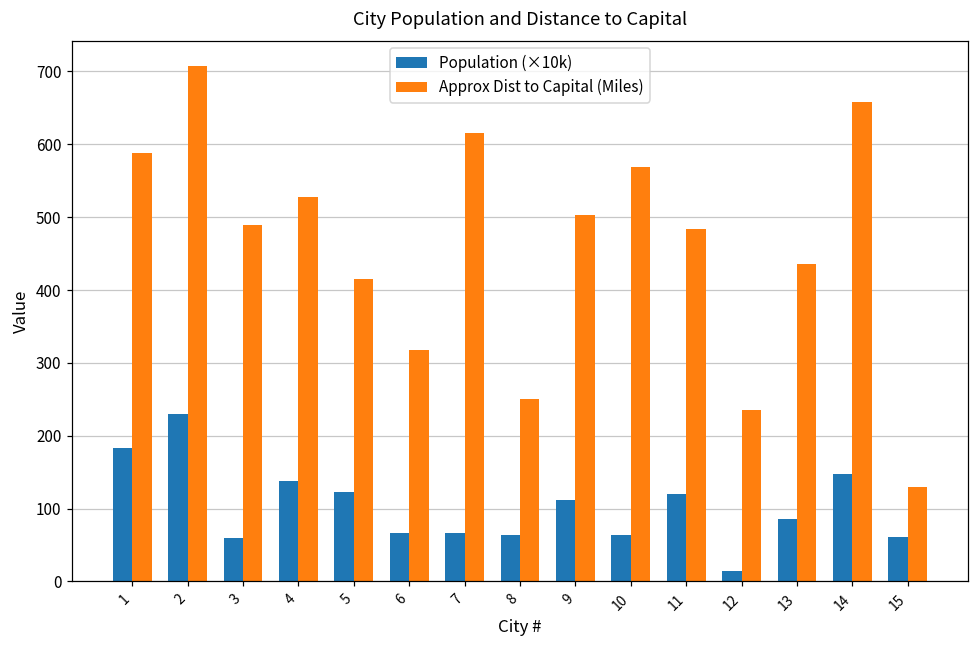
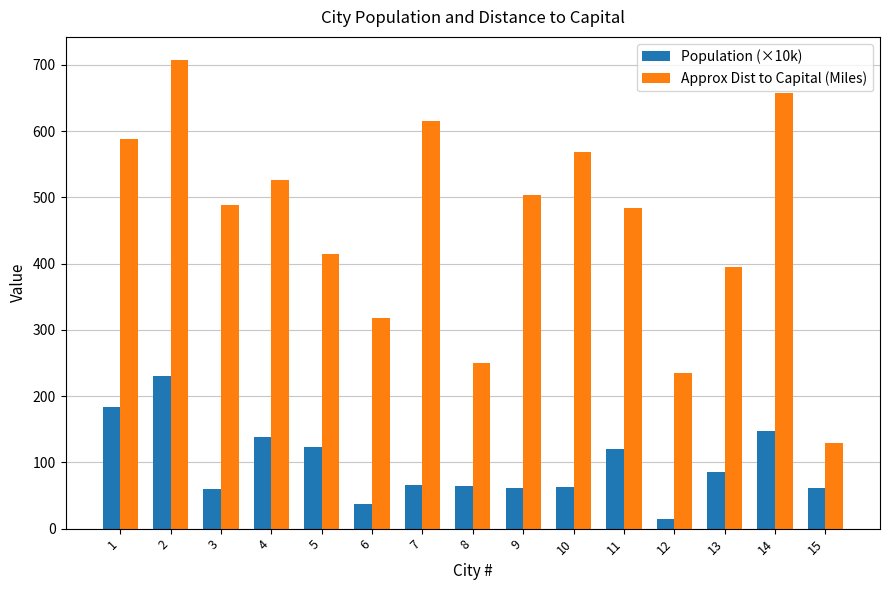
  {
    "Population (×10k)": {
      "1": 180,
      "2": 230,
      "3": 60,
      "4": 140,
      "5": 120,
-     "6": 70,
+     "6": 40,
      "7": 70,
      "8": 60,
-     "9": 110,
+     "9": 60,
      "10": 60,
      "11": 120,
      "12": 10,
      "13": 90,
      "14": 150,
      "15": 60
    },
    "Approx Dist to Capital (Miles)": {
      "1": 590,
      "2": 710,
      "3": 490,
      "4": 530,
      "5": 420,
      "6": 320,
      "7": 620,
      "8": 250,
      "9": 500,
      "10": 570,
      "11": 480,
      "12": 240,
-     "13": 440,
+     "13": 400,
      "14": 660,
      "15": 130
    }
  }
